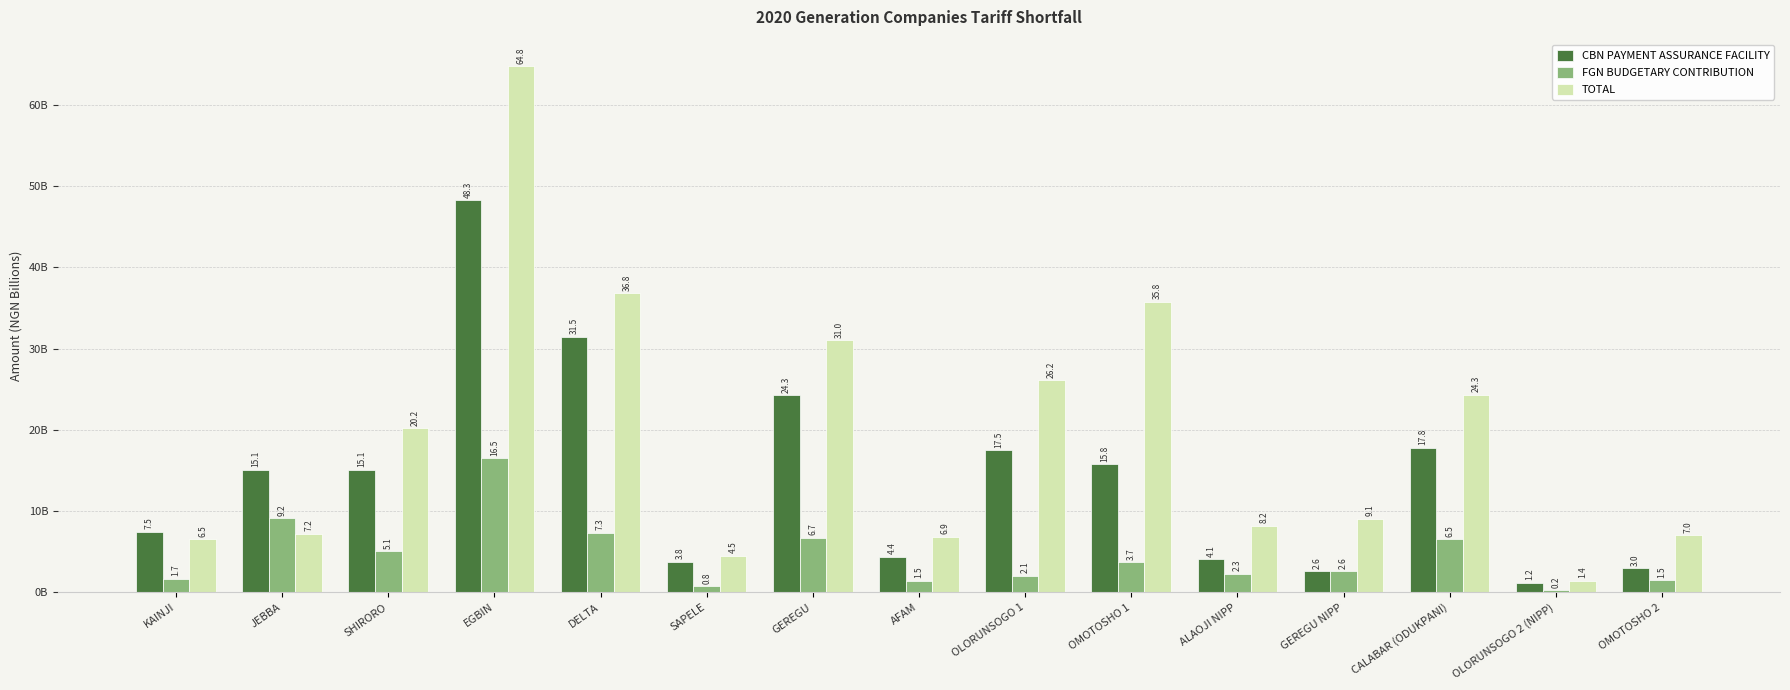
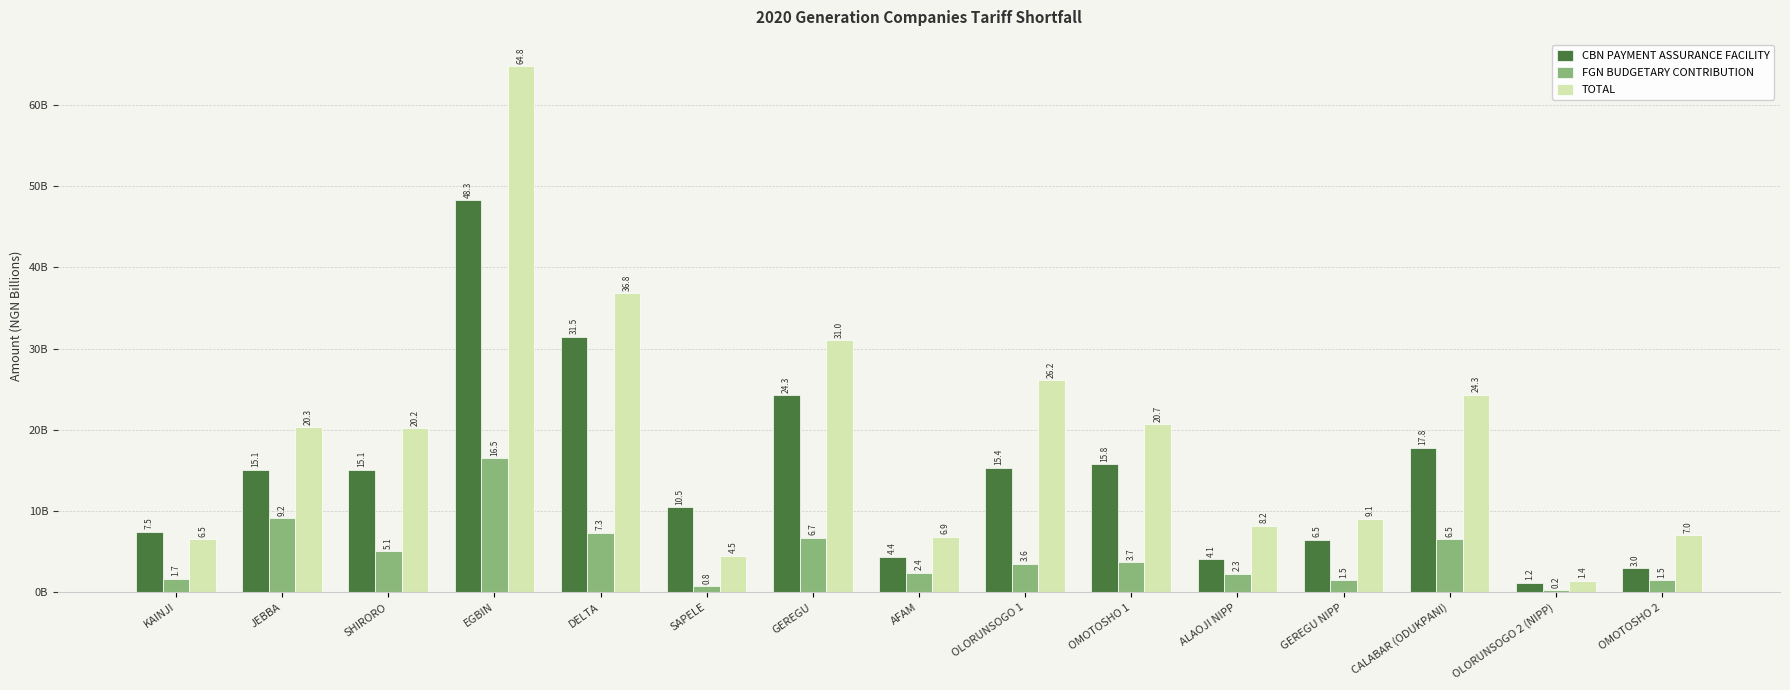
  {
    "CBN PAYMENT ASSURANCE FACILITY": {
      "KAINJI": 7.5,
      "JEBBA": 15.1,
      "SHIRORO": 15.1,
      "EGBIN": 48.3,
      "DELTA": 31.5,
-     "SAPELE": 3.8,
+     "SAPELE": 10.5,
      "GEREGU": 24.3,
      "AFAM": 4.4,
-     "OLORUNSOGO 1": 17.5,
+     "OLORUNSOGO 1": 15.4,
      "OMOTOSHO 1": 15.8,
      "ALAOJI NIPP": 4.1,
-     "GEREGU NIPP": 2.6,
+     "GEREGU NIPP": 6.5,
      "CALABAR (ODUKPANI)": 17.8,
      "OLORUNSOGO 2 (NIPP)": 1.2,
      "OMOTOSHO 2": 3.0
    },
    "FGN BUDGETARY CONTRIBUTION": {
      "KAINJI": 1.7,
      "JEBBA": 9.2,
      "SHIRORO": 5.1,
      "EGBIN": 16.5,
      "DELTA": 7.3,
      "SAPELE": 0.8,
      "GEREGU": 6.7,
-     "AFAM": 1.5,
-     "OLORUNSOGO 1": 2.1,
+     "AFAM": 2.4,
+     "OLORUNSOGO 1": 3.6,
      "OMOTOSHO 1": 3.7,
      "ALAOJI NIPP": 2.3,
-     "GEREGU NIPP": 2.6,
+     "GEREGU NIPP": 1.5,
      "CALABAR (ODUKPANI)": 6.5,
      "OLORUNSOGO 2 (NIPP)": 0.2,
      "OMOTOSHO 2": 1.5
    },
    "TOTAL": {
      "KAINJI": 6.5,
-     "JEBBA": 7.2,
+     "JEBBA": 20.3,
      "SHIRORO": 20.2,
      "EGBIN": 64.8,
      "DELTA": 36.8,
      "SAPELE": 4.5,
      "GEREGU": 31.0,
      "AFAM": 6.9,
      "OLORUNSOGO 1": 26.2,
-     "OMOTOSHO 1": 35.8,
+     "OMOTOSHO 1": 20.7,
      "ALAOJI NIPP": 8.2,
      "GEREGU NIPP": 9.1,
      "CALABAR (ODUKPANI)": 24.3,
      "OLORUNSOGO 2 (NIPP)": 1.4,
      "OMOTOSHO 2": 7.0
    }
  }
